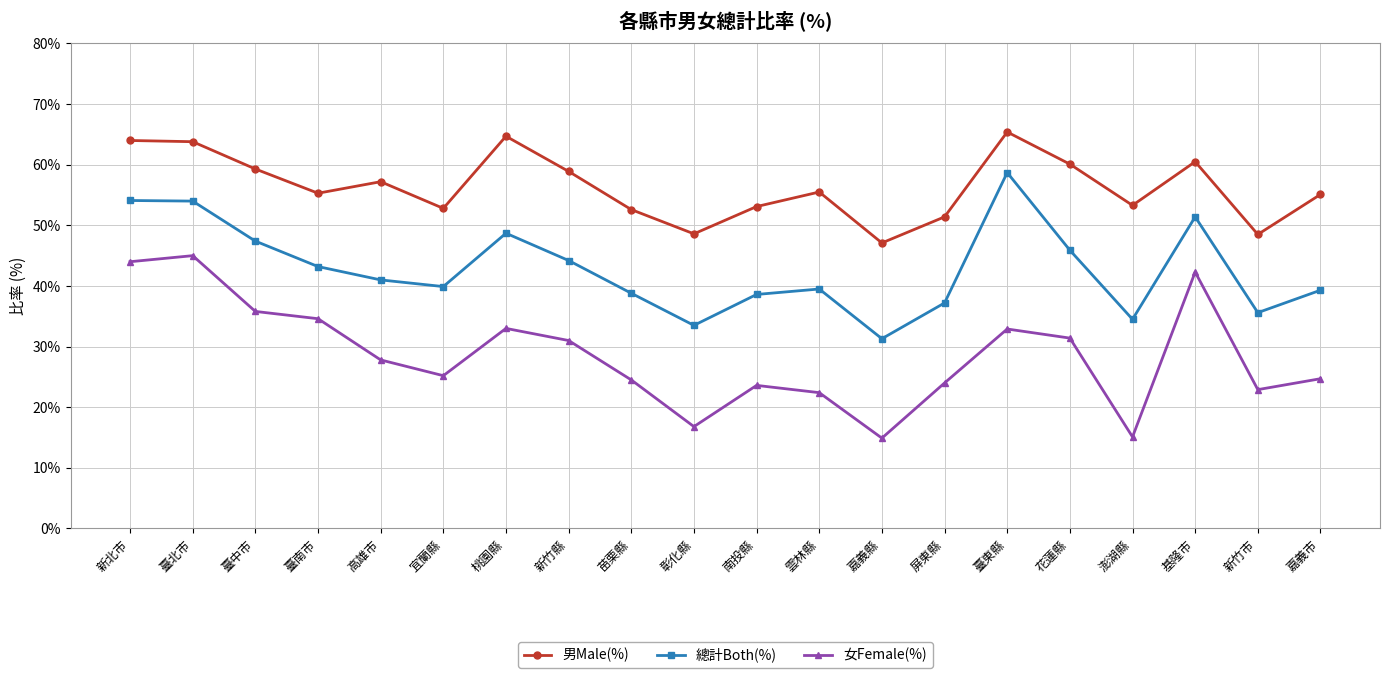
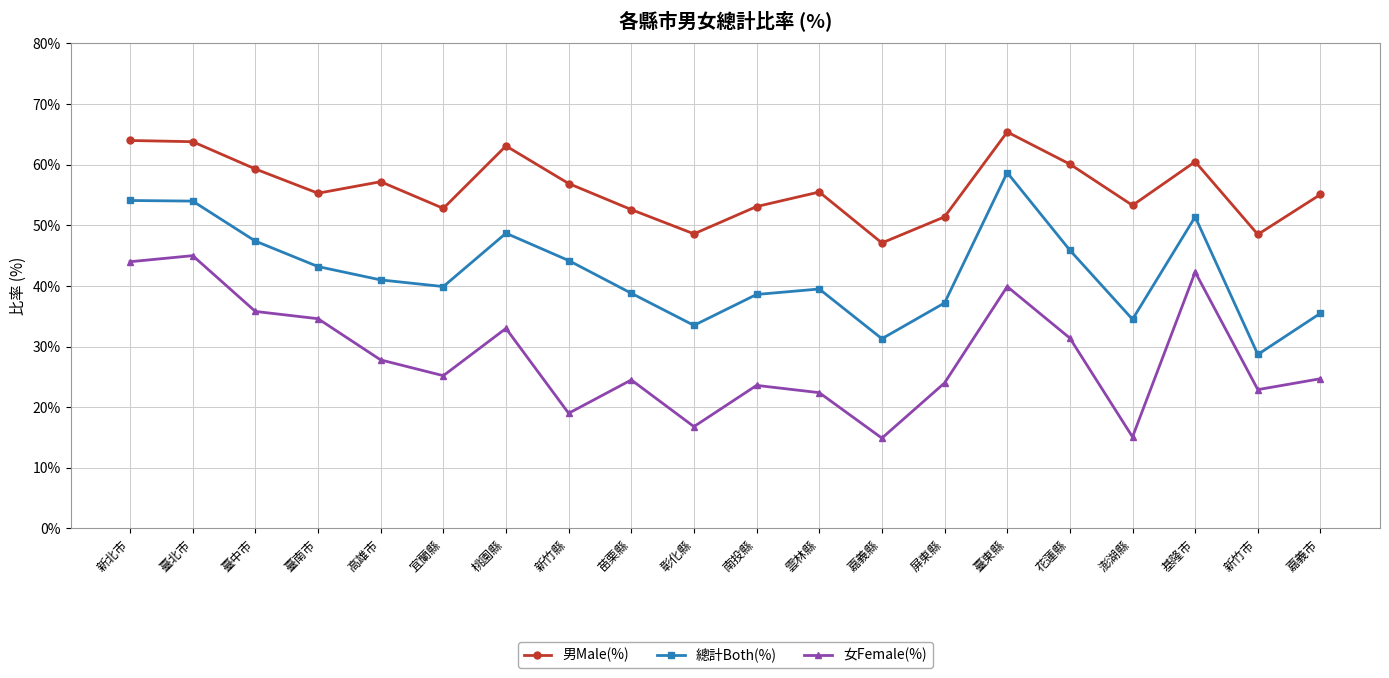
  {
    "男Male(%)": {
      "新北市": "64%",
      "臺北市": "64%",
      "臺中市": "59%",
      "臺南市": "55%",
      "高雄市": "57%",
      "宜蘭縣": "53%",
-     "桃園縣": "65%",
-     "新竹縣": "59%",
+     "桃園縣": "63%",
+     "新竹縣": "57%",
      "苗栗縣": "53%",
      "彰化縣": "49%",
      "南投縣": "53%",
      "雲林縣": "56%",
      "嘉義縣": "47%",
      "屏東縣": "51%",
      "臺東縣": "65%",
      "花蓮縣": "60%",
      "澎湖縣": "53%",
      "基隆市": "61%",
      "新竹市": "49%",
      "嘉義市": "55%"
    },
    "總計Both(%)": {
      "新北市": "54%",
      "臺北市": "54%",
      "臺中市": "47%",
      "臺南市": "43%",
      "高雄市": "41%",
      "宜蘭縣": "40%",
      "桃園縣": "49%",
      "新竹縣": "44%",
      "苗栗縣": "39%",
      "彰化縣": "34%",
      "南投縣": "39%",
      "雲林縣": "40%",
      "嘉義縣": "31%",
      "屏東縣": "37%",
      "臺東縣": "59%",
      "花蓮縣": "46%",
      "澎湖縣": "35%",
      "基隆市": "51%",
-     "新竹市": "36%",
-     "嘉義市": "39%"
+     "新竹市": "29%",
+     "嘉義市": "36%"
    },
    "女Female(%)": {
      "新北市": "44%",
      "臺北市": "45%",
      "臺中市": "36%",
      "臺南市": "35%",
      "高雄市": "28%",
      "宜蘭縣": "25%",
      "桃園縣": "33%",
-     "新竹縣": "31%",
+     "新竹縣": "19%",
      "苗栗縣": "25%",
      "彰化縣": "17%",
      "南投縣": "24%",
      "雲林縣": "22%",
      "嘉義縣": "15%",
      "屏東縣": "24%",
-     "臺東縣": "33%",
+     "臺東縣": "40%",
      "花蓮縣": "31%",
      "澎湖縣": "15%",
      "基隆市": "42%",
      "新竹市": "23%",
      "嘉義市": "25%"
    }
  }
